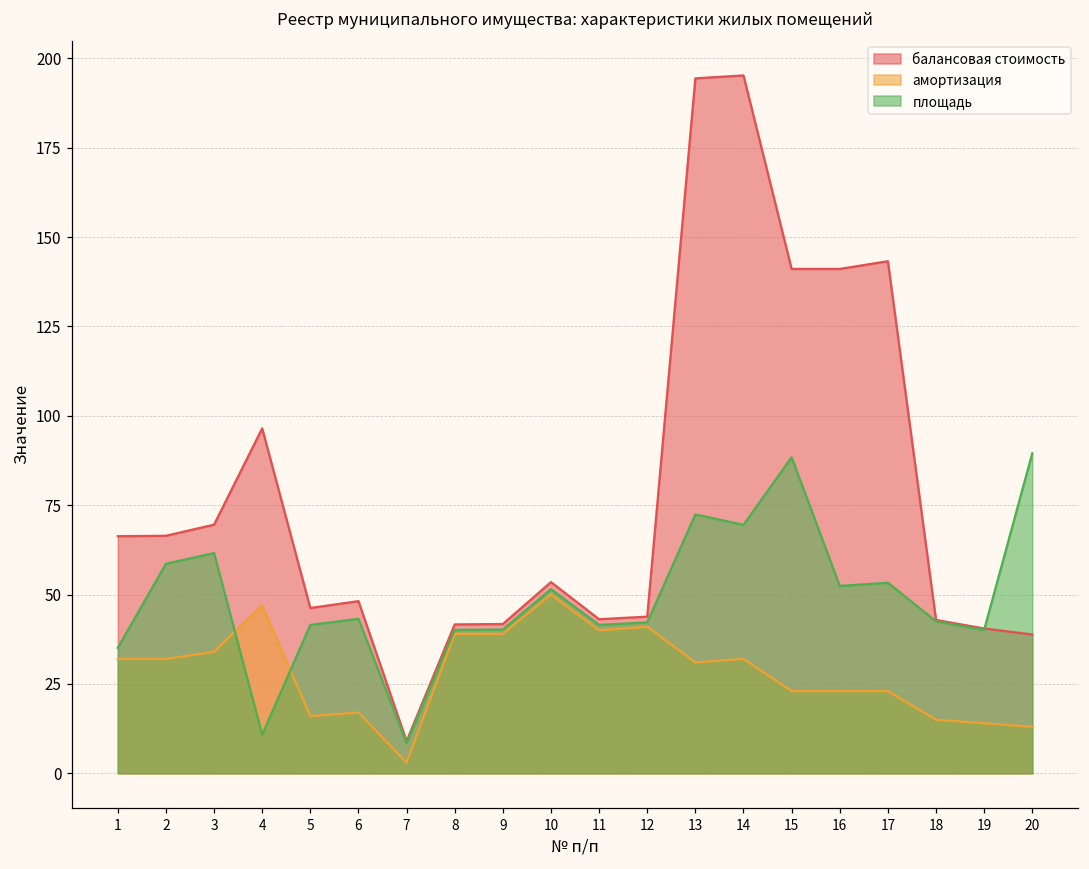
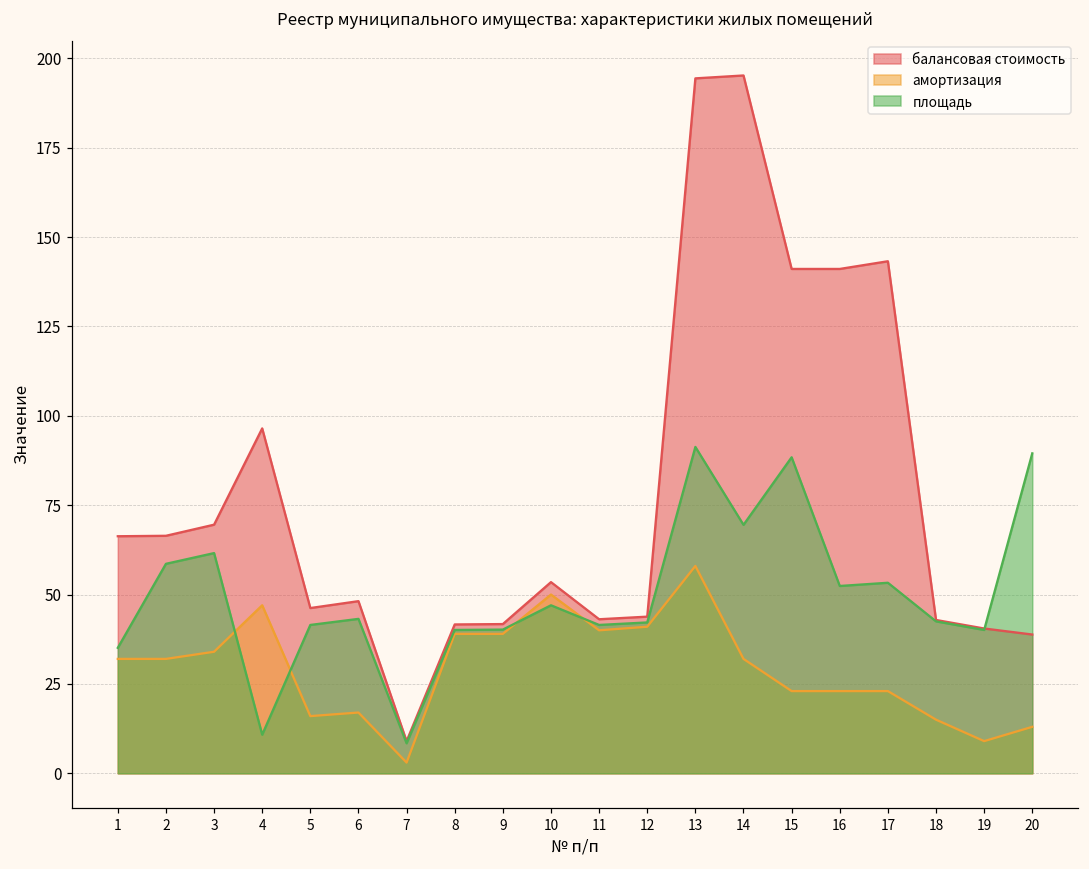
  {
    "балансовая стоимость": {
      "1": 66,
      "2": 66,
      "3": 70,
      "4": 96,
      "5": 46,
      "6": 48,
      "8": 42,
      "9": 42,
      "10": 53,
      "11": 43,
      "12": 44,
      "13": 194,
      "14": 195,
      "15": 141,
      "16": 141,
      "17": 143,
      "20": 39
    },
    "амортизация": {
      "1": 32,
      "2": 32,
      "3": 34,
      "4": 47,
      "5": 16,
      "6": 17,
      "7": 3,
      "8": 39,
      "9": 39,
      "10": 50,
      "11": 40,
      "12": 41,
-     "13": 31,
+     "13": 58,
      "14": 32,
      "15": 23,
      "16": 23,
      "17": 23,
      "18": 15,
-     "19": 14,
+     "19": 9,
      "20": 13
    },
    "площадь": {
      "1": 35,
      "2": 59,
      "3": 62,
      "4": 11,
      "5": 42,
      "6": 43,
      "8": 40,
      "9": 40,
-     "10": 52,
+     "10": 47,
      "11": 42,
      "12": 42,
-     "13": 72,
+     "13": 91,
      "14": 70,
      "15": 88,
      "16": 52,
      "17": 53,
      "20": 90
    }
  }
